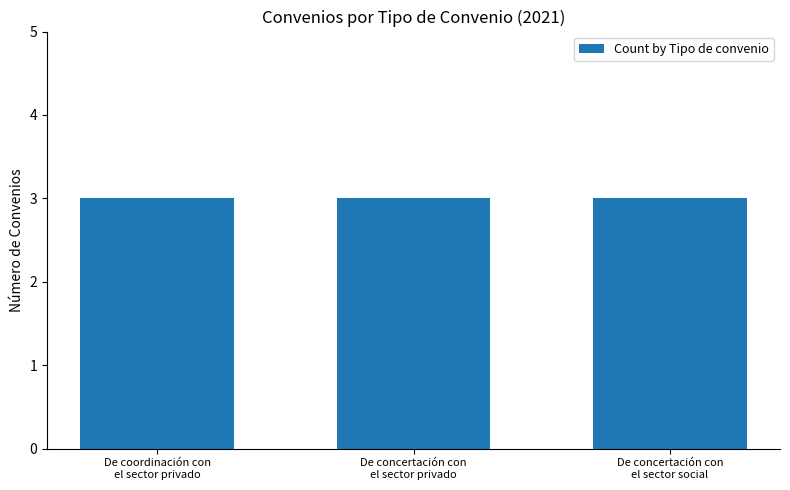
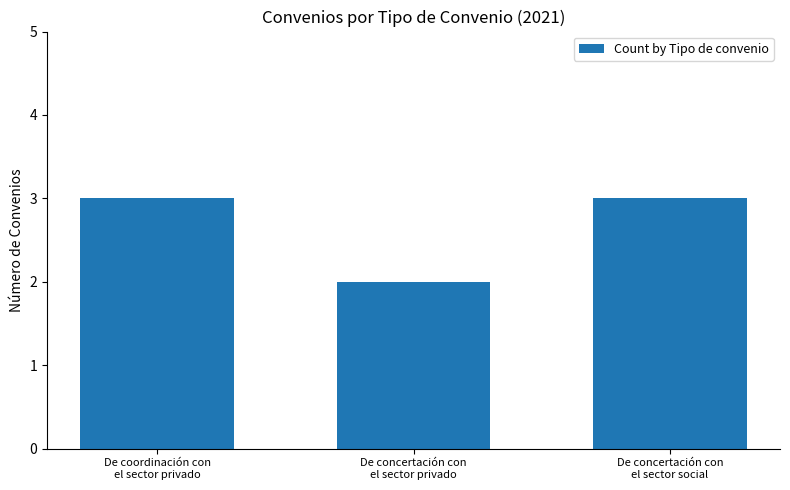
  {
    "De coordinación con el sector privado": 3,
-   "De concertación con el sector privado": 3,
+   "De concertación con el sector privado": 2,
    "De concertación con el sector social": 3
  }
